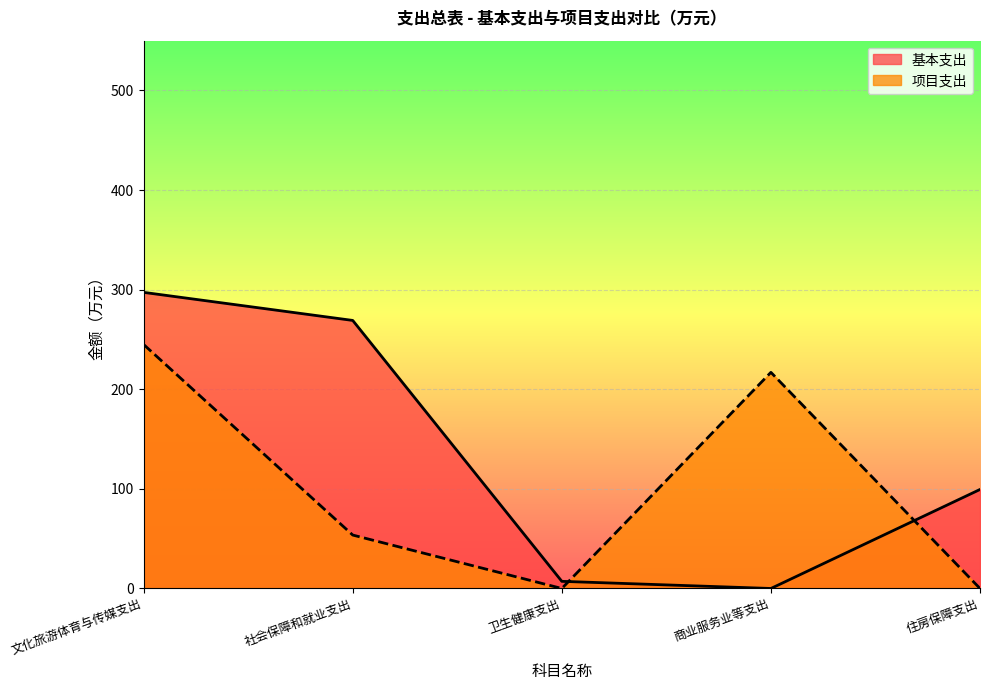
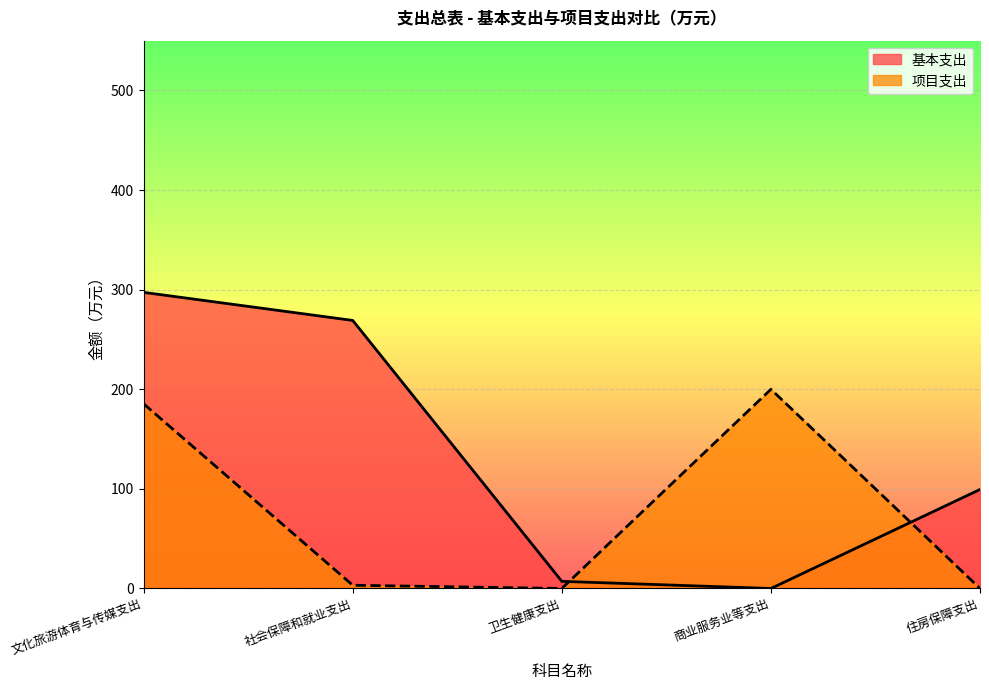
  {
    "基本支出": {
      "文化旅游体育与传媒支出": 300,
      "社会保障和就业支出": 270,
      "卫生健康支出": 10,
      "商业服务业等支出": 0,
      "住房保障支出": 100
    },
    "项目支出": {
-     "文化旅游体育与传媒支出": 240,
-     "社会保障和就业支出": 50,
+     "文化旅游体育与传媒支出": 190,
+     "社会保障和就业支出": 0,
      "卫生健康支出": 0,
-     "商业服务业等支出": 220,
+     "商业服务业等支出": 200,
      "住房保障支出": 0
    }
  }
